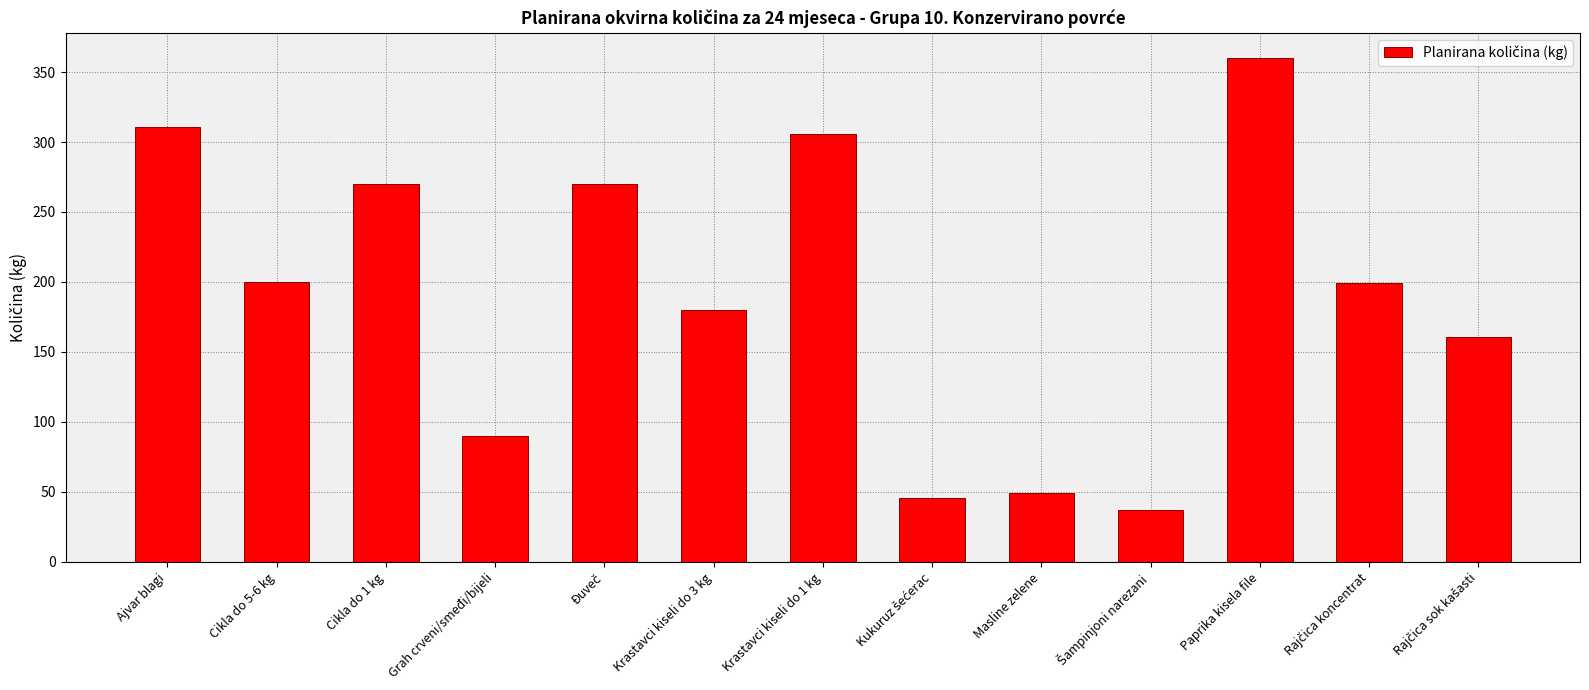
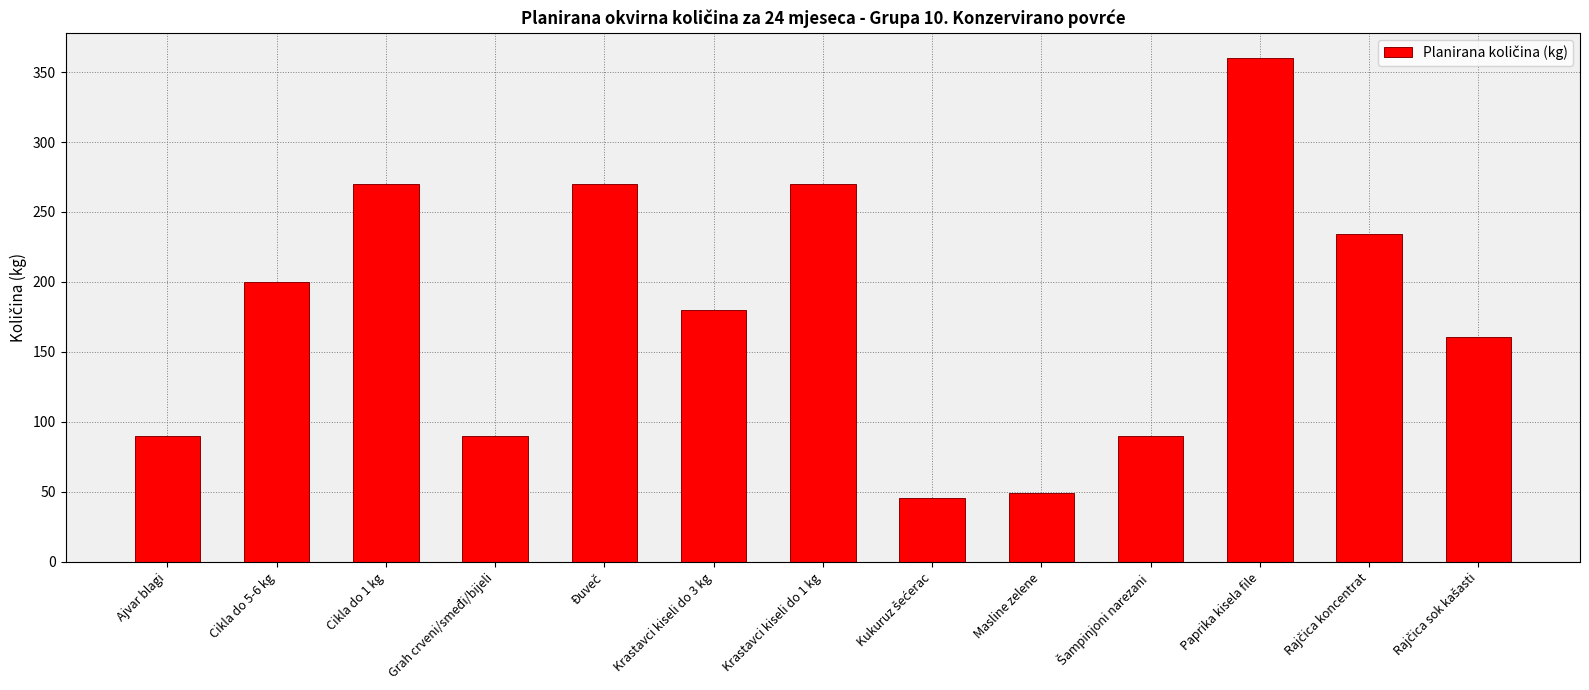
  {
-   "Ajvar blagi": 311,
+   "Ajvar blagi": 90,
    "Cikla do 5-6 kg": 200,
    "Cikla do 1 kg": 270,
    "Grah crveni/smeđi/bijeli": 90,
    "Đuveč": 270,
    "Krastavci kiseli do 3 kg": 180,
-   "Krastavci kiseli do 1 kg": 306,
+   "Krastavci kiseli do 1 kg": 270,
    "Kukuruz šećerac": 46,
    "Masline zelene": 49,
-   "Šampinjoni narezani": 37,
+   "Šampinjoni narezani": 90,
    "Paprika kisela file": 360,
-   "Rajčica koncentrat": 199,
+   "Rajčica koncentrat": 234,
    "Rajčica sok kašasti": 161
  }
